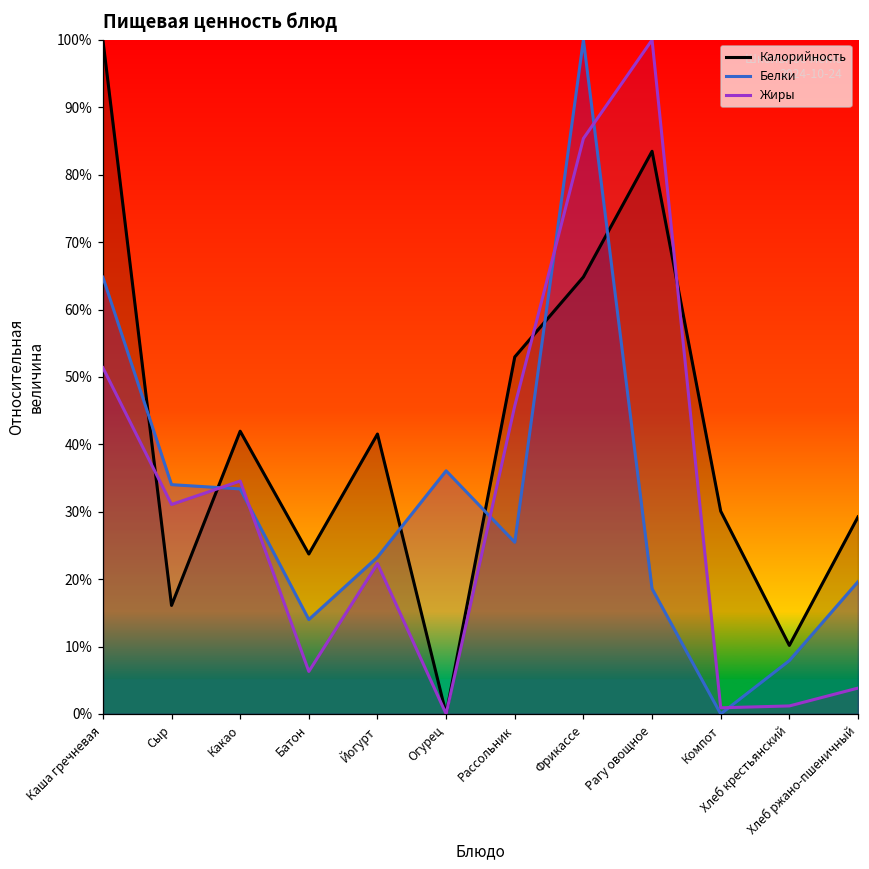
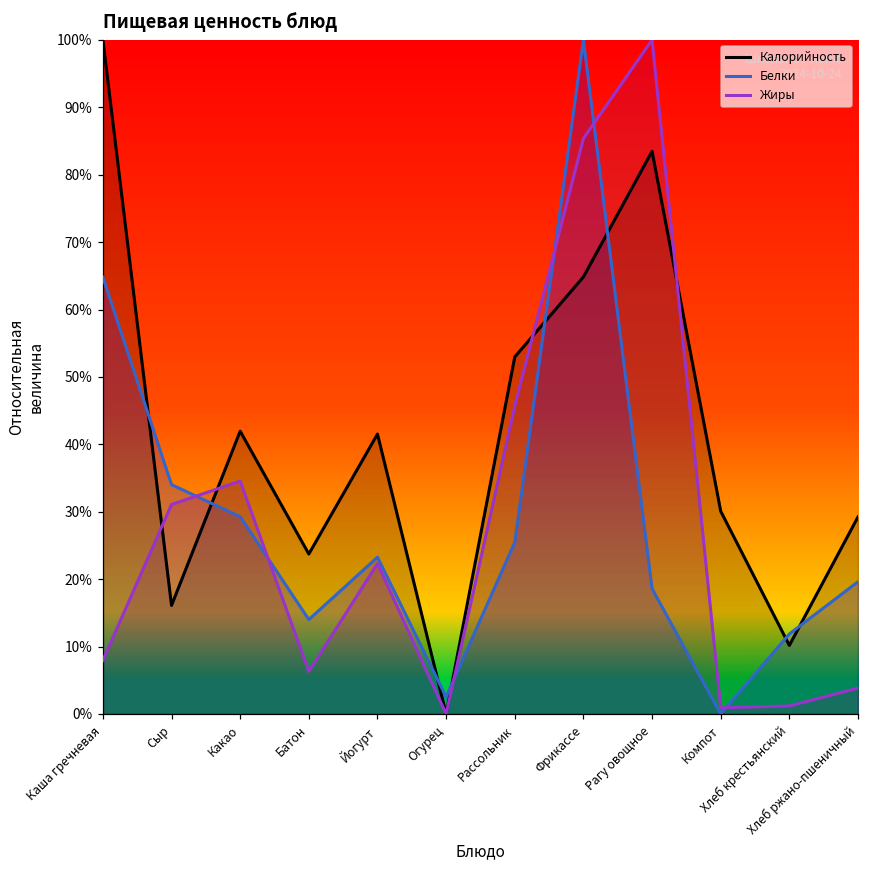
  {
    "Калорийность": {
      "Каша гречневая": "100%",
      "Сыр": "16%",
      "Какао": "42%",
      "Батон": "24%",
      "Йогурт": "42%",
      "Рассольник": "53%",
      "Фрикассе": "65%",
      "Рагу овощное": "83%",
      "Компот": "30%",
      "Хлеб крестьянский": "10%",
      "Хлеб ржано-пшеничный": "29%"
    },
    "Белки": {
      "Каша гречневая": "65%",
      "Сыр": "34%",
-     "Какао": "33%",
+     "Какао": "29%",
      "Батон": "14%",
      "Йогурт": "23%",
-     "Огурец": "36%",
+     "Огурец": "3%",
      "Рассольник": "25%",
      "Фрикассе": "100%",
      "Рагу овощное": "19%",
      "Компот": "0%",
-     "Хлеб крестьянский": "8%",
+     "Хлеб крестьянский": "12%",
      "Хлеб ржано-пшеничный": "20%"
    },
    "Жиры": {
-     "Каша гречневая": "51%",
+     "Каша гречневая": "8%",
      "Сыр": "31%",
      "Какао": "35%",
      "Батон": "6%",
      "Йогурт": "22%",
      "Рассольник": "46%",
      "Фрикассе": "85%",
      "Рагу овощное": "100%",
      "Компот": "1%",
      "Хлеб крестьянский": "1%",
      "Хлеб ржано-пшеничный": "4%"
    }
  }
